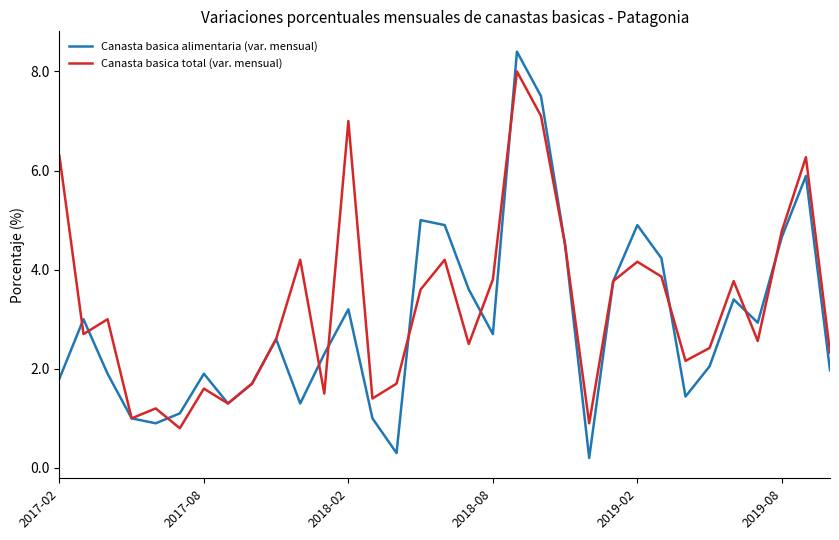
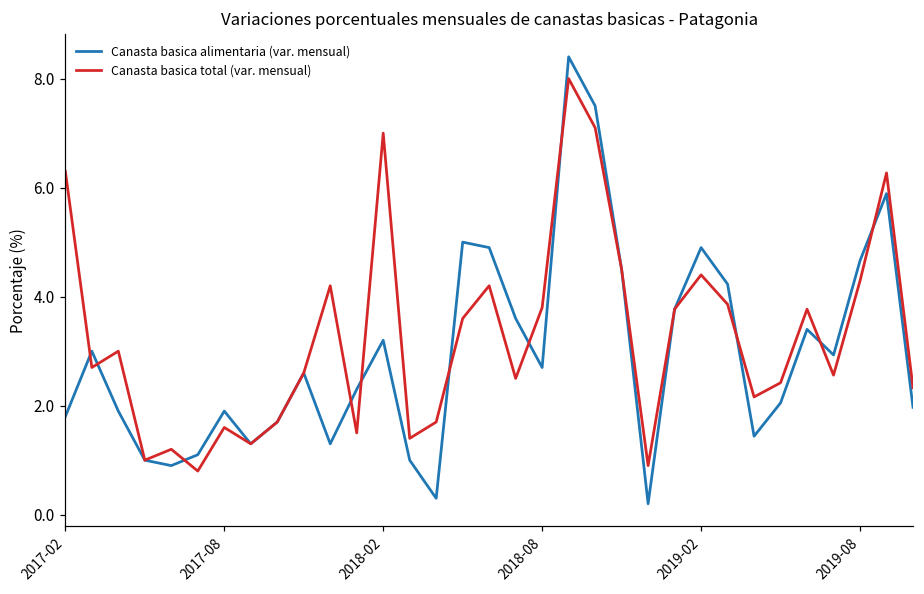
  {
    "Canasta basica alimentaria (var. mensual)": {
      "2017-02": 1.8,
      "2017-08": 1.9,
      "2018-02": 3.2,
      "2018-08": 2.7,
      "2019-02": 4.9,
      "2019-08": 4.7
    },
    "Canasta basica total (var. mensual)": {
      "2017-02": 6.3,
      "2017-08": 1.6,
      "2018-02": 7.0,
      "2018-08": 3.8,
-     "2019-02": 4.2,
-     "2019-08": 4.8
+     "2019-02": 4.4,
+     "2019-08": 4.3
    }
  }
